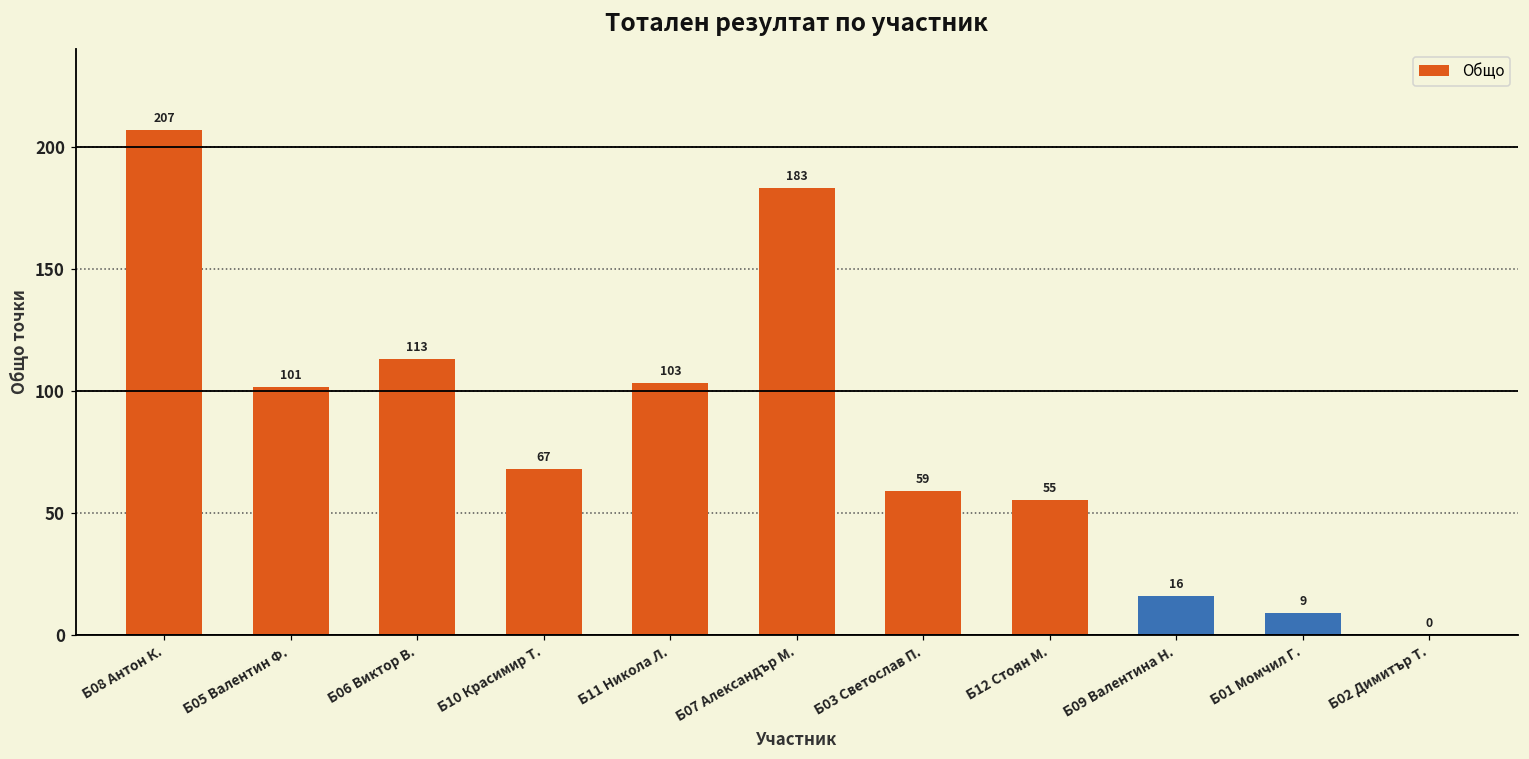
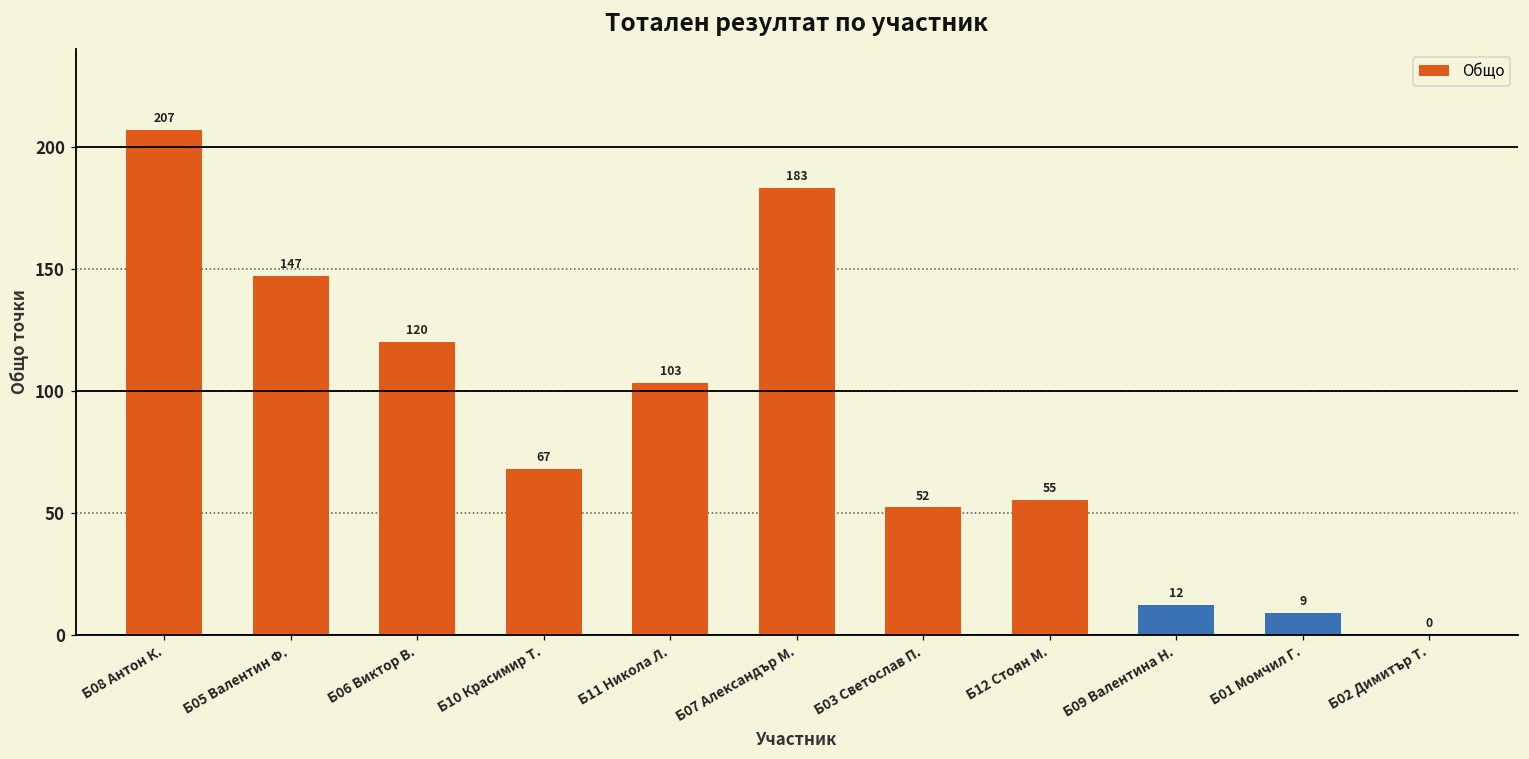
  {
    "Б08 Антон К.": 207,
-   "Б05 Валентин Ф.": 101,
-   "Б06 Виктор В.": 113,
+   "Б05 Валентин Ф.": 147,
+   "Б06 Виктор В.": 120,
    "Б11 Никола Л.": 103,
    "Б07 Александър М.": 183,
-   "Б03 Светослав П.": 59,
+   "Б03 Светослав П.": 52,
    "Б12 Стоян М.": 55,
-   "Б09 Валентина Н.": 16,
+   "Б09 Валентина Н.": 12,
    "Б01 Момчил Г.": 9,
    "Б02 Димитър Т.": 0
  }
